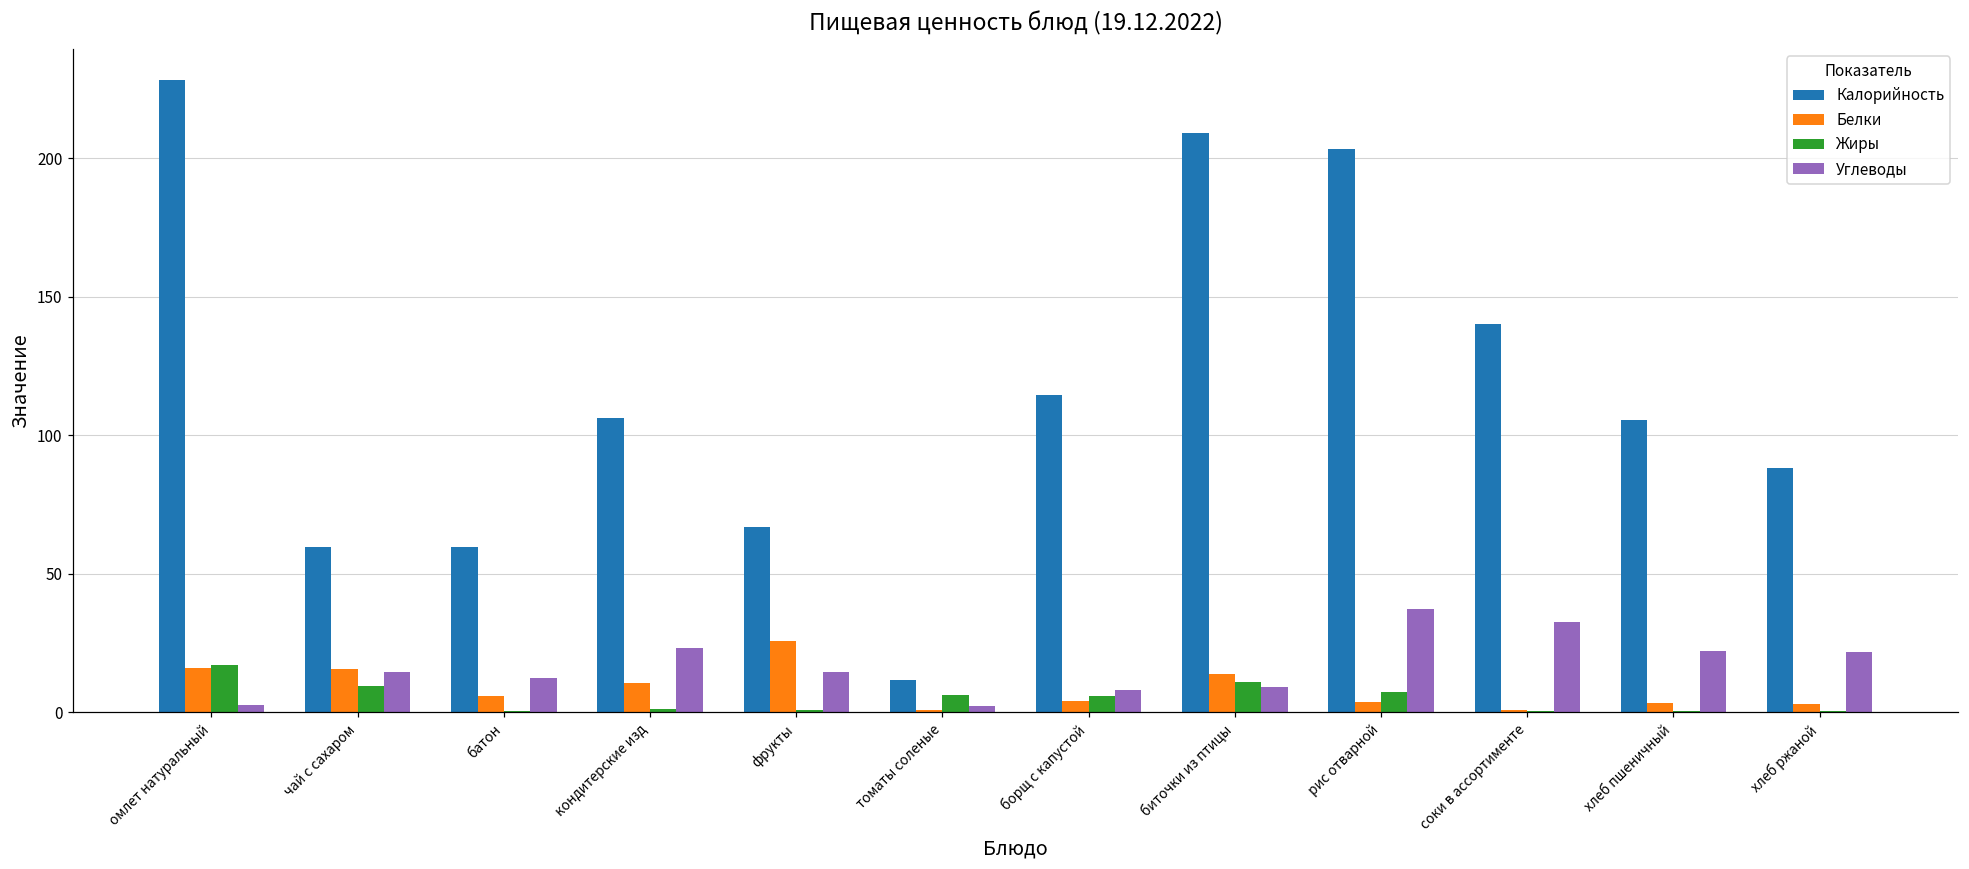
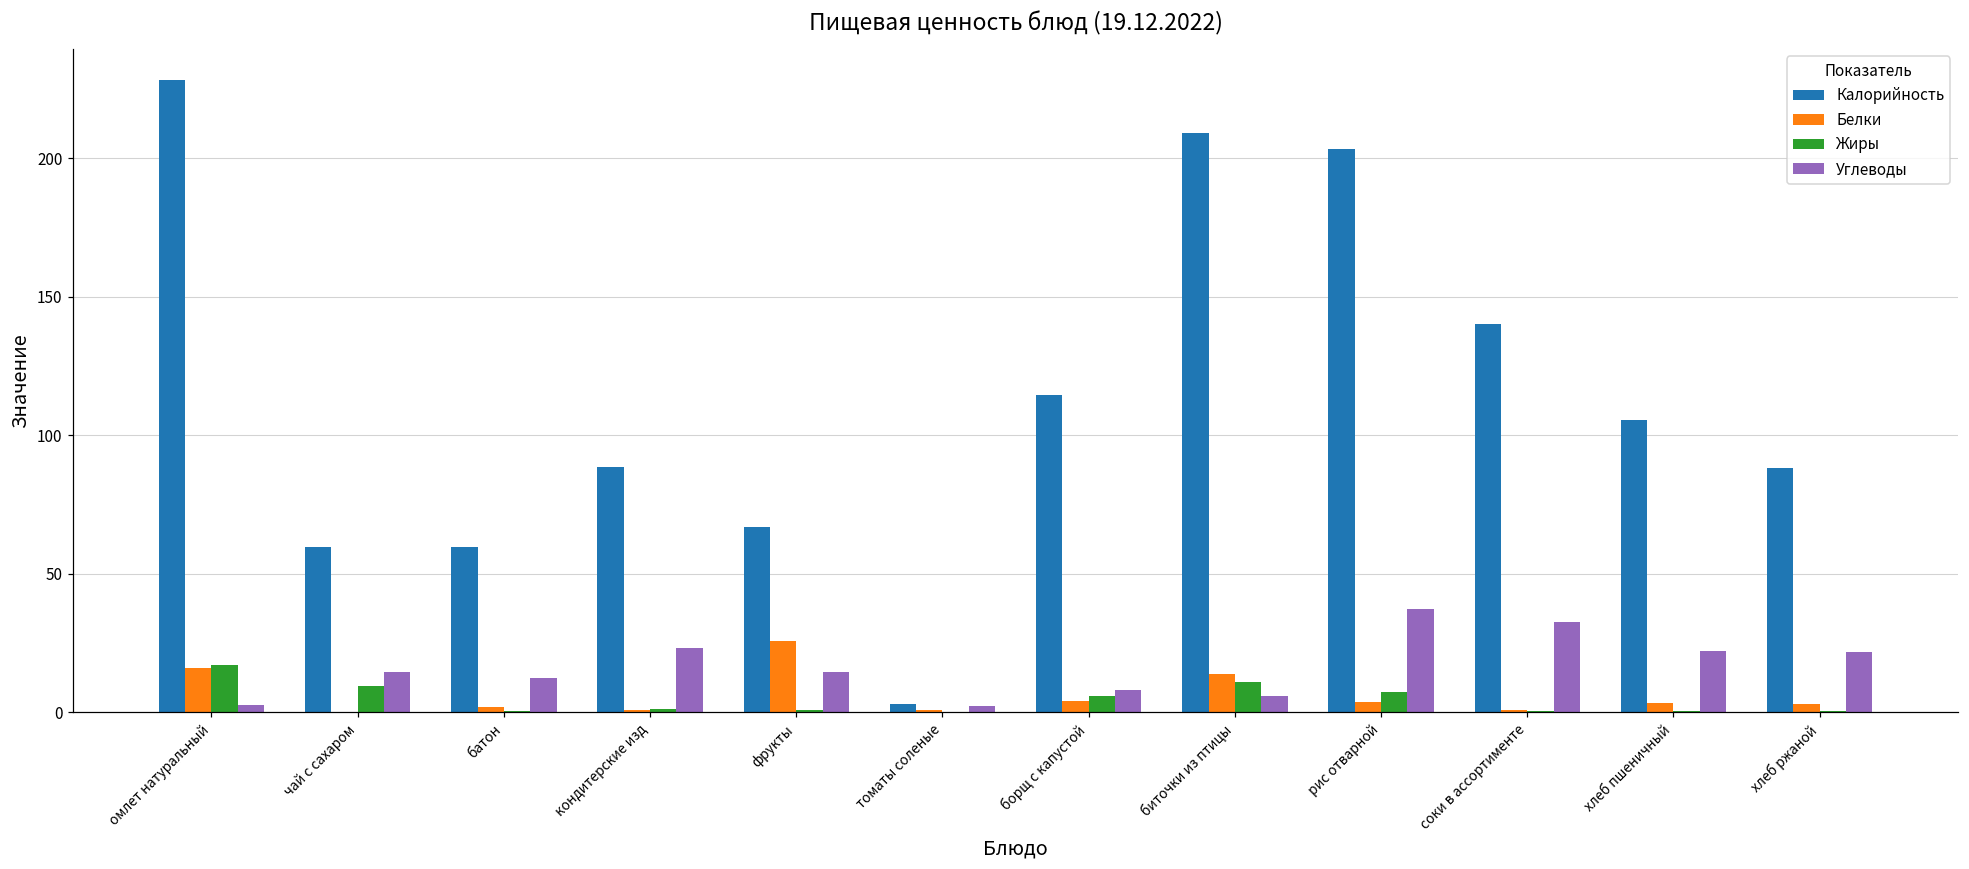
  {
    "Калорийность": {
      "омлет натуральный": 228,
      "чай с сахаром": 60,
      "батон": 60,
-     "кондитерские изд": 106,
+     "кондитерские изд": 88,
      "фрукты": 67,
-     "томаты соленые": 12,
+     "томаты соленые": 3,
      "борщ с капустой": 114,
      "биточки из птицы": 209,
      "рис отварной": 203,
      "соки в ассортименте": 140,
      "хлеб пшеничный": 106,
      "хлеб ржаной": 88
    },
    "Белки": {
      "омлет натуральный": 16,
-     "чай с сахаром": 16,
-     "батон": 6,
-     "кондитерские изд": 11,
+     "чай с сахаром": 0,
+     "батон": 2,
+     "кондитерские изд": 1,
      "фрукты": 26,
      "борщ с капустой": 4,
      "биточки из птицы": 14,
      "рис отварной": 4,
      "хлеб пшеничный": 3,
      "хлеб ржаной": 3
    },
    "Жиры": {
      "омлет натуральный": 17,
      "чай с сахаром": 10,
      "кондитерские изд": 1,
-     "томаты соленые": 6,
+     "томаты соленые": 0,
      "борщ с капустой": 6,
      "биточки из птицы": 11,
      "рис отварной": 7
    },
    "Углеводы": {
      "омлет натуральный": 2,
      "чай с сахаром": 15,
      "батон": 12,
      "кондитерские изд": 23,
      "фрукты": 15,
      "томаты соленые": 2,
      "борщ с капустой": 8,
-     "биточки из птицы": 9,
+     "биточки из птицы": 6,
      "рис отварной": 37,
      "соки в ассортименте": 33,
      "хлеб пшеничный": 22,
      "хлеб ржаной": 22
    }
  }
